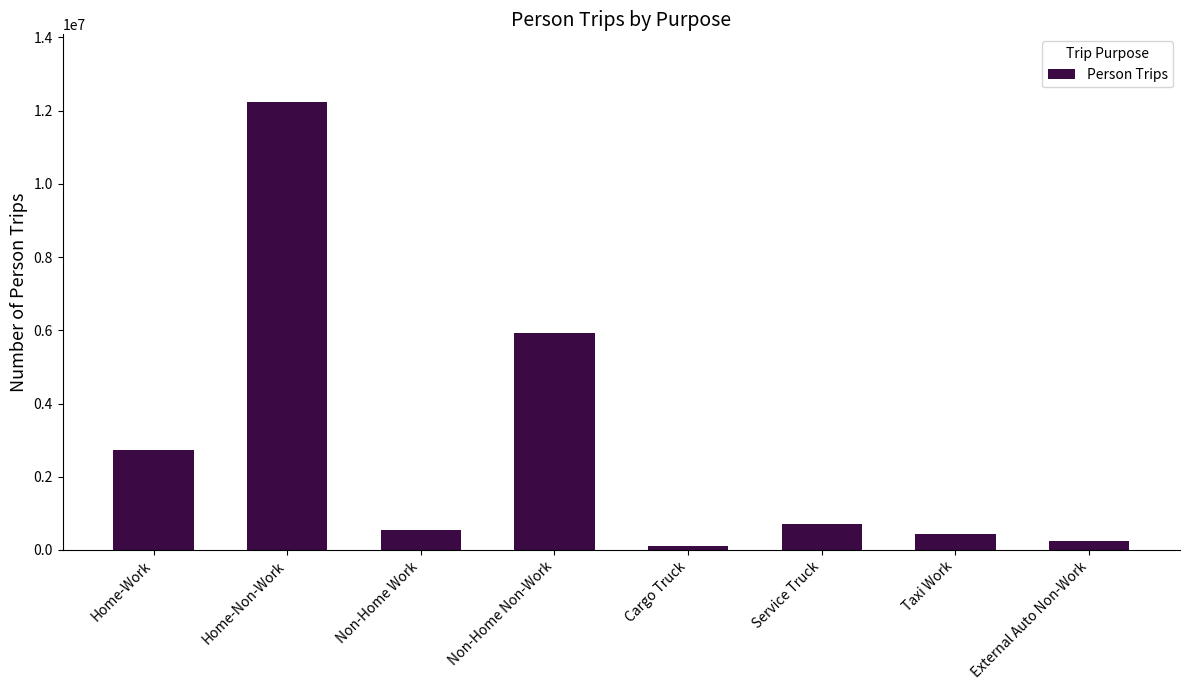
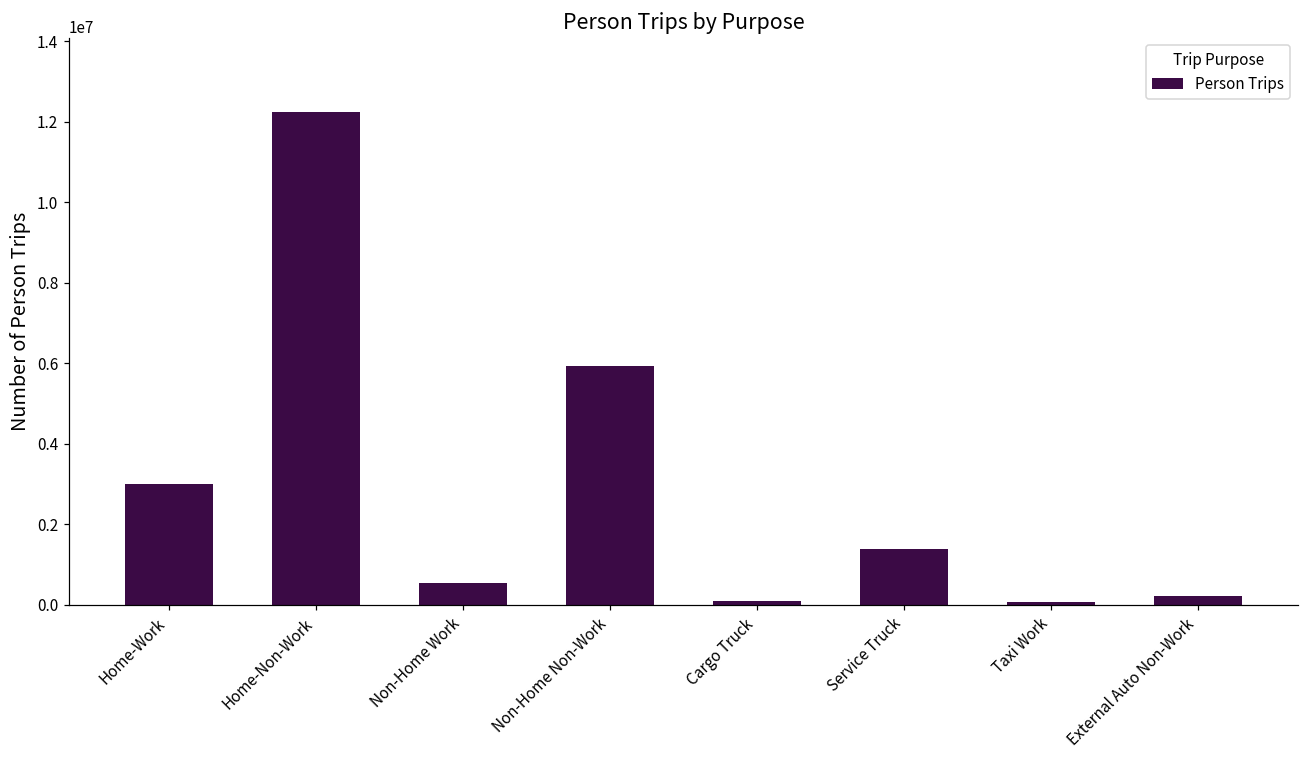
  {
-   "Home-Work": 2700000,
+   "Home-Work": 3000000,
    "Home-Non-Work": 12200000,
    "Non-Home Work": 600000,
    "Non-Home Non-Work": 5900000,
    "Cargo Truck": 100000,
-   "Service Truck": 700000,
-   "Taxi Work": 400000,
+   "Service Truck": 1400000,
+   "Taxi Work": 100000,
    "External Auto Non-Work": 200000
  }
